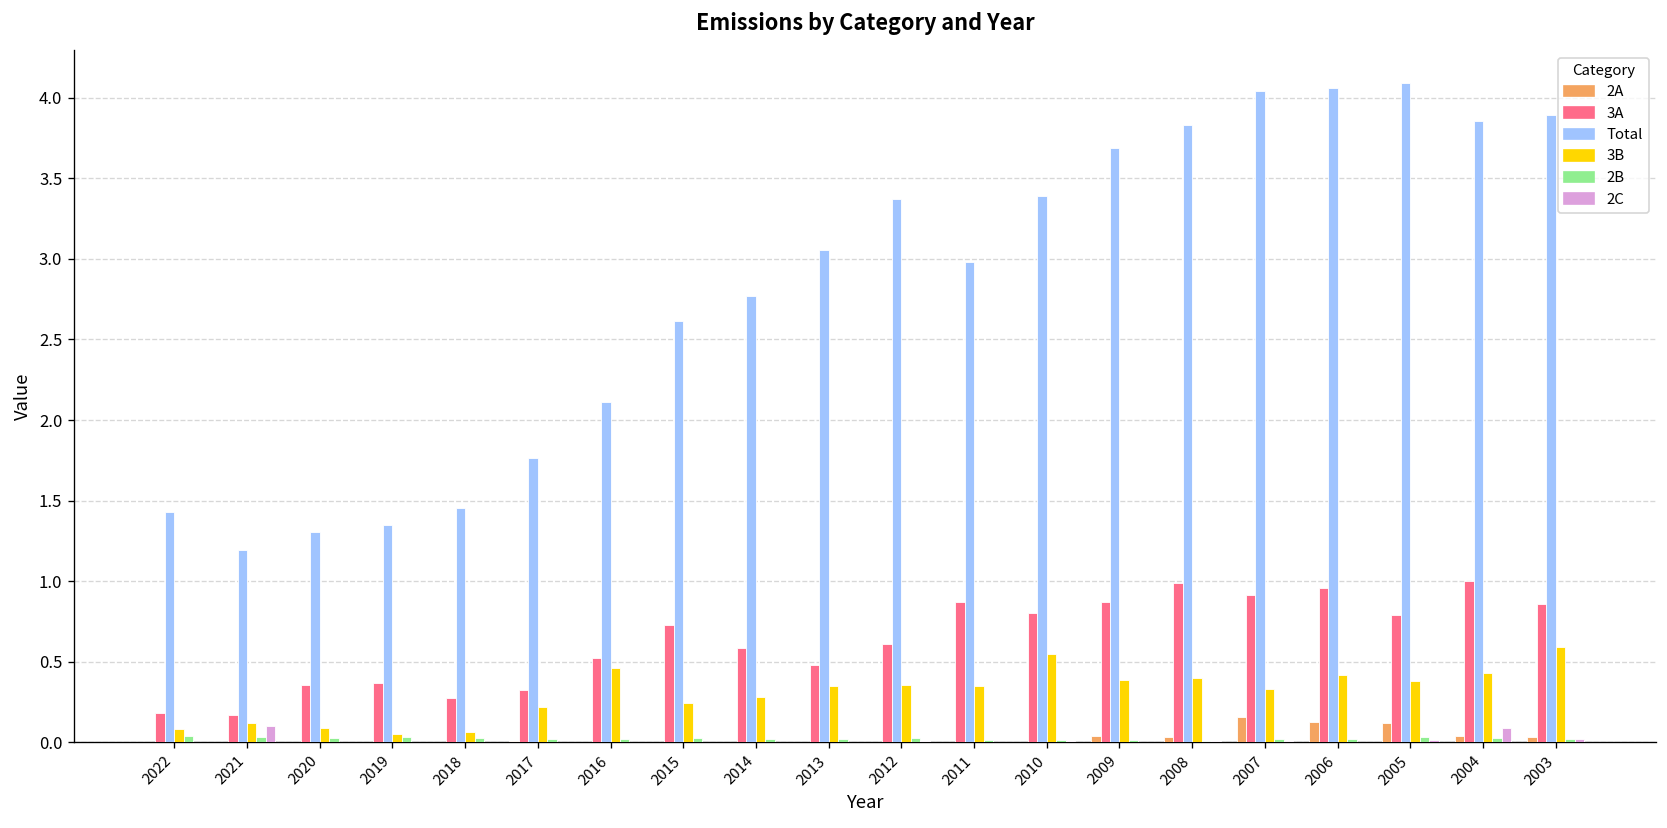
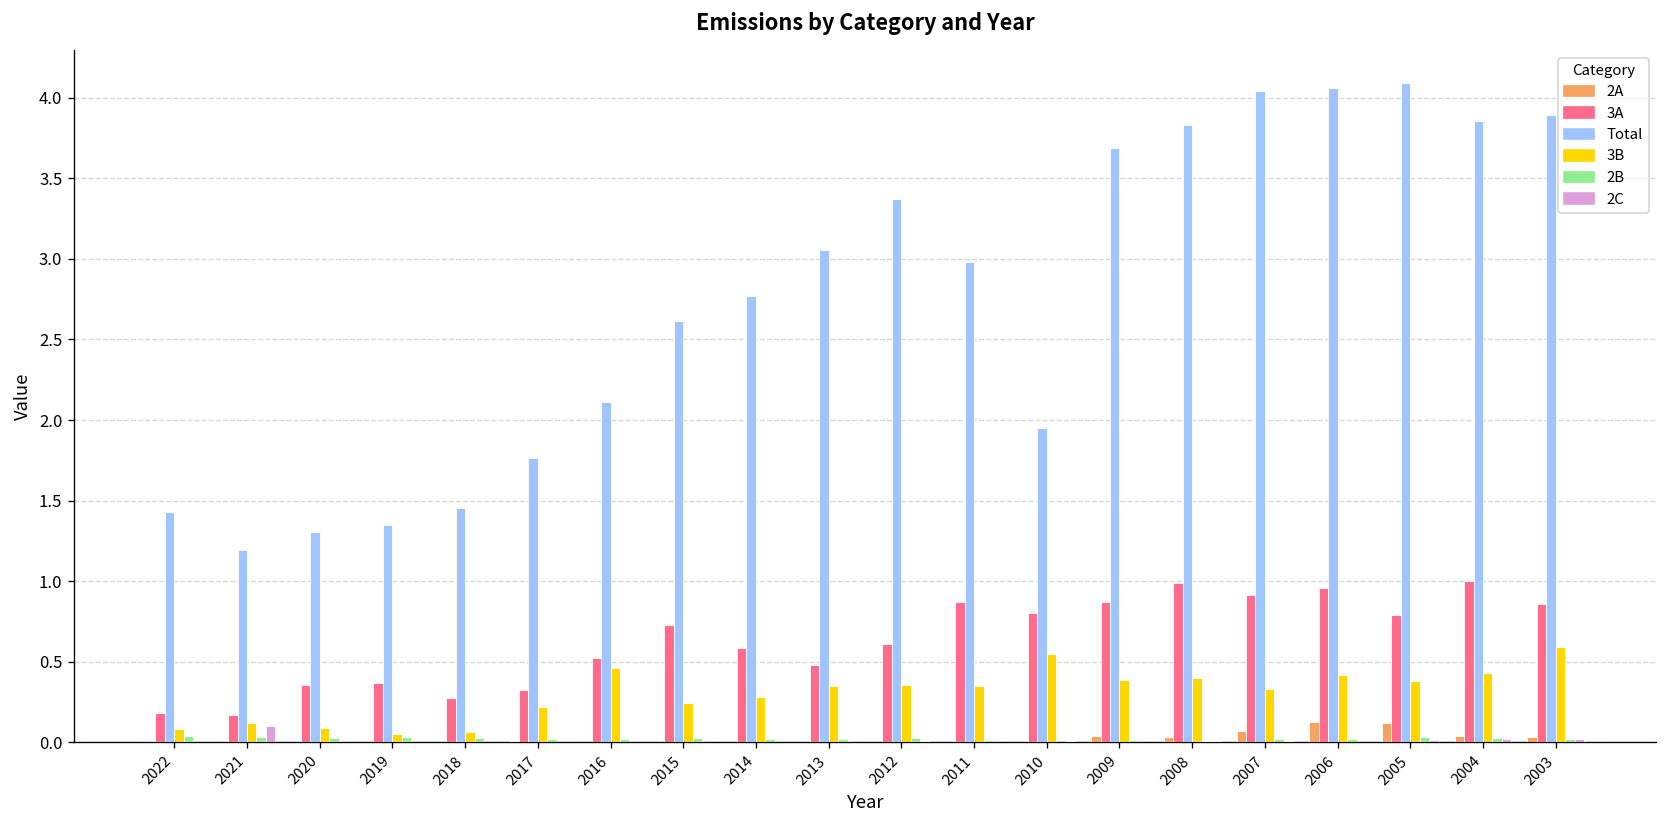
  {
    "2A": {
      "2009": 0.04,
      "2008": 0.03,
-     "2007": 0.16,
+     "2007": 0.07,
      "2006": 0.13,
      "2005": 0.12,
      "2004": 0.04,
      "2003": 0.04
    },
    "3A": {
      "2022": 0.18,
      "2021": 0.17,
      "2020": 0.36,
      "2019": 0.37,
      "2018": 0.28,
      "2017": 0.32,
      "2016": 0.53,
      "2015": 0.73,
      "2014": 0.59,
      "2013": 0.48,
      "2012": 0.61,
      "2011": 0.87,
      "2010": 0.81,
      "2009": 0.87,
      "2008": 0.99,
      "2007": 0.91,
      "2006": 0.96,
      "2005": 0.79,
      "2004": 1.00,
      "2003": 0.86
    },
    "Total": {
      "2022": 1.43,
      "2021": 1.19,
      "2020": 1.31,
      "2019": 1.35,
      "2018": 1.45,
      "2017": 1.76,
      "2016": 2.12,
      "2015": 2.62,
      "2014": 2.77,
      "2013": 3.05,
      "2012": 3.37,
      "2011": 2.98,
-     "2010": 3.39,
+     "2010": 1.95,
      "2009": 3.69,
      "2008": 3.83,
      "2007": 4.04,
      "2006": 4.06,
      "2005": 4.09,
      "2004": 3.86,
      "2003": 3.89
    },
    "3B": {
      "2022": 0.09,
      "2021": 0.12,
      "2020": 0.09,
      "2019": 0.06,
      "2018": 0.07,
      "2017": 0.22,
      "2016": 0.46,
      "2015": 0.24,
      "2014": 0.28,
      "2013": 0.35,
      "2012": 0.36,
      "2011": 0.35,
      "2010": 0.55,
      "2009": 0.39,
      "2008": 0.40,
      "2007": 0.33,
      "2006": 0.42,
      "2005": 0.38,
      "2004": 0.43,
      "2003": 0.59
    },
    "2B": {
      "2022": 0.04,
      "2021": 0.03,
      "2020": 0.03,
      "2019": 0.03,
      "2018": 0.03,
      "2017": 0.02,
      "2016": 0.02,
      "2015": 0.03,
      "2014": 0.02,
      "2013": 0.02,
      "2012": 0.03,
      "2007": 0.02,
      "2006": 0.02,
      "2005": 0.04,
      "2004": 0.03,
      "2003": 0.02
    },
    "2C": {
      "2022": 0.00,
      "2021": 0.10,
      "2020": 0.00,
      "2017": 0.00,
      "2016": 0.00,
      "2015": 0.00,
      "2014": 0.00,
-     "2004": 0.09,
+     "2004": 0.02,
      "2003": 0.02
    }
  }
